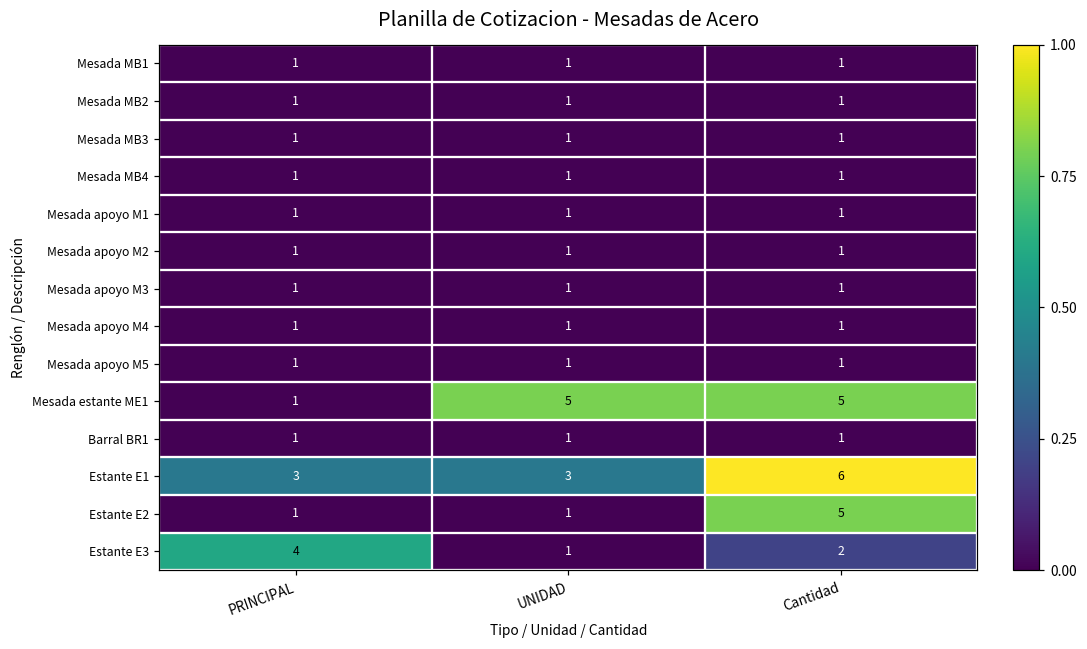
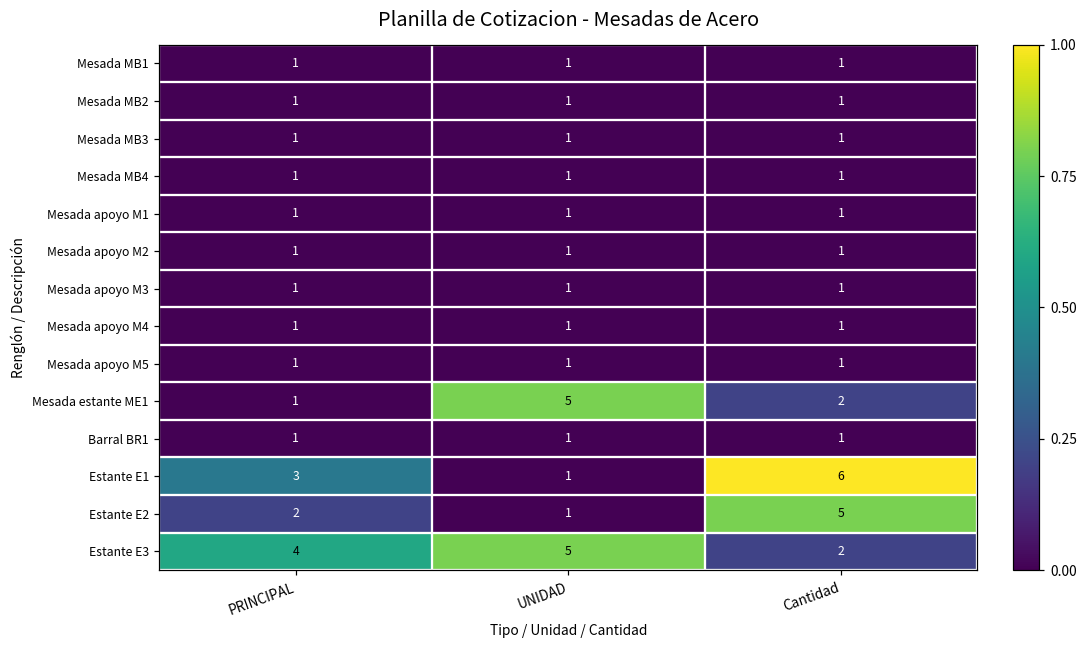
  {
    "Mesada MB1": {
      "PRINCIPAL": 1,
      "UNIDAD": 1,
      "Cantidad": 1
    },
    "Mesada MB2": {
      "PRINCIPAL": 1,
      "UNIDAD": 1,
      "Cantidad": 1
    },
    "Mesada MB3": {
      "PRINCIPAL": 1,
      "UNIDAD": 1,
      "Cantidad": 1
    },
    "Mesada MB4": {
      "PRINCIPAL": 1,
      "UNIDAD": 1,
      "Cantidad": 1
    },
    "Mesada apoyo M1": {
      "PRINCIPAL": 1,
      "UNIDAD": 1,
      "Cantidad": 1
    },
    "Mesada apoyo M2": {
      "PRINCIPAL": 1,
      "UNIDAD": 1,
      "Cantidad": 1
    },
    "Mesada apoyo M3": {
      "PRINCIPAL": 1,
      "UNIDAD": 1,
      "Cantidad": 1
    },
    "Mesada apoyo M4": {
      "PRINCIPAL": 1,
      "UNIDAD": 1,
      "Cantidad": 1
    },
    "Mesada apoyo M5": {
      "PRINCIPAL": 1,
      "UNIDAD": 1,
      "Cantidad": 1
    },
    "Mesada estante ME1": {
      "PRINCIPAL": 1,
      "UNIDAD": 5,
-     "Cantidad": 5
+     "Cantidad": 2
    },
    "Barral BR1": {
      "PRINCIPAL": 1,
      "UNIDAD": 1,
      "Cantidad": 1
    },
    "Estante E1": {
      "PRINCIPAL": 3,
-     "UNIDAD": 3,
+     "UNIDAD": 1,
      "Cantidad": 6
    },
    "Estante E2": {
-     "PRINCIPAL": 1,
+     "PRINCIPAL": 2,
      "UNIDAD": 1,
      "Cantidad": 5
    },
    "Estante E3": {
      "PRINCIPAL": 4,
-     "UNIDAD": 1,
+     "UNIDAD": 5,
      "Cantidad": 2
    }
  }
